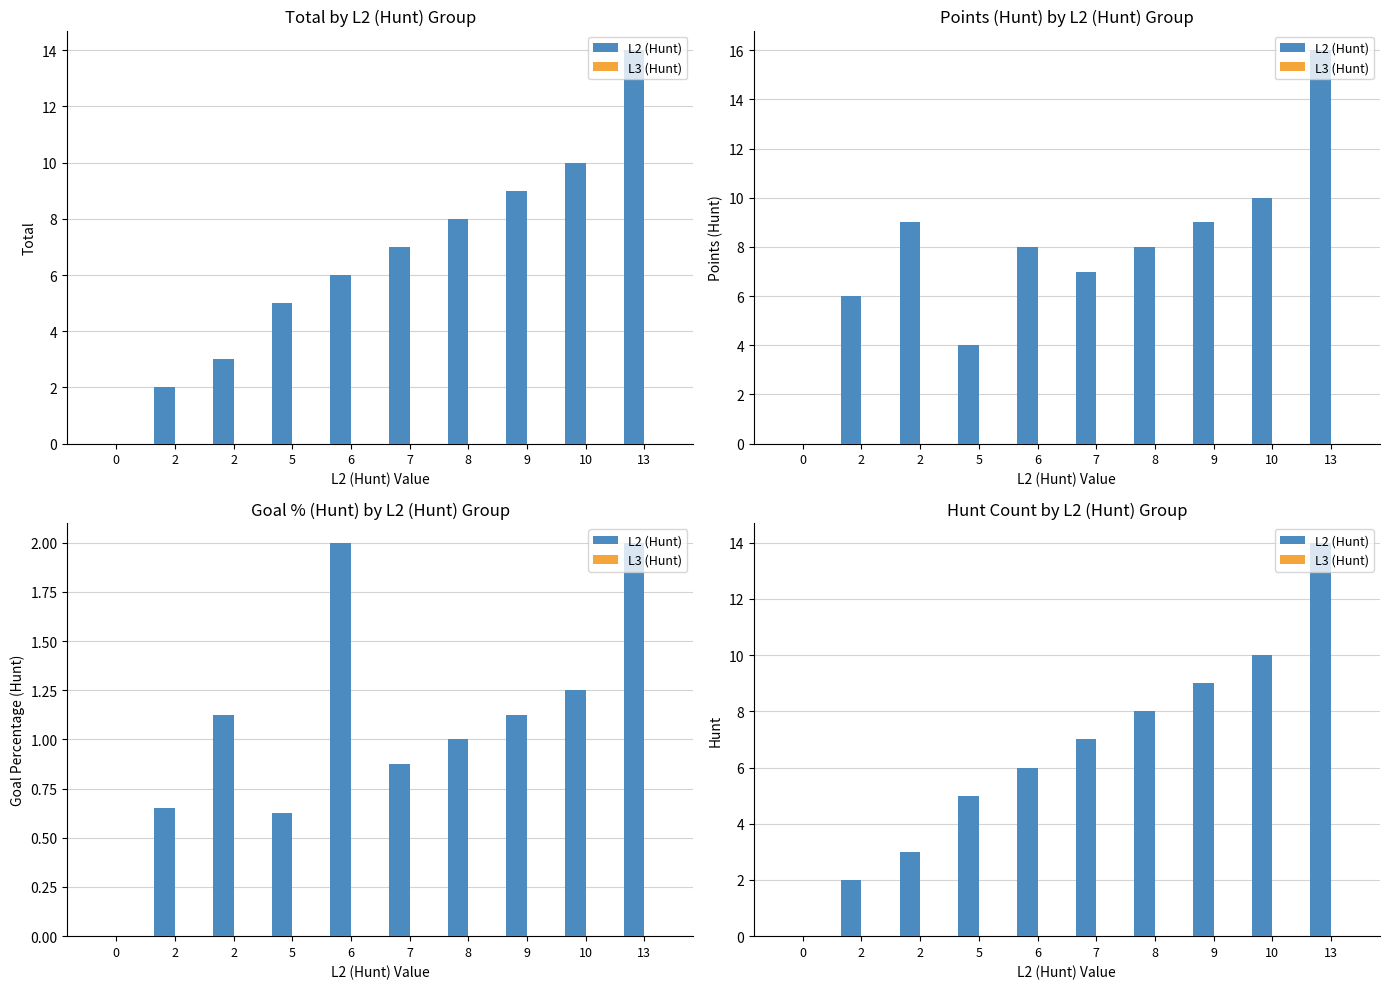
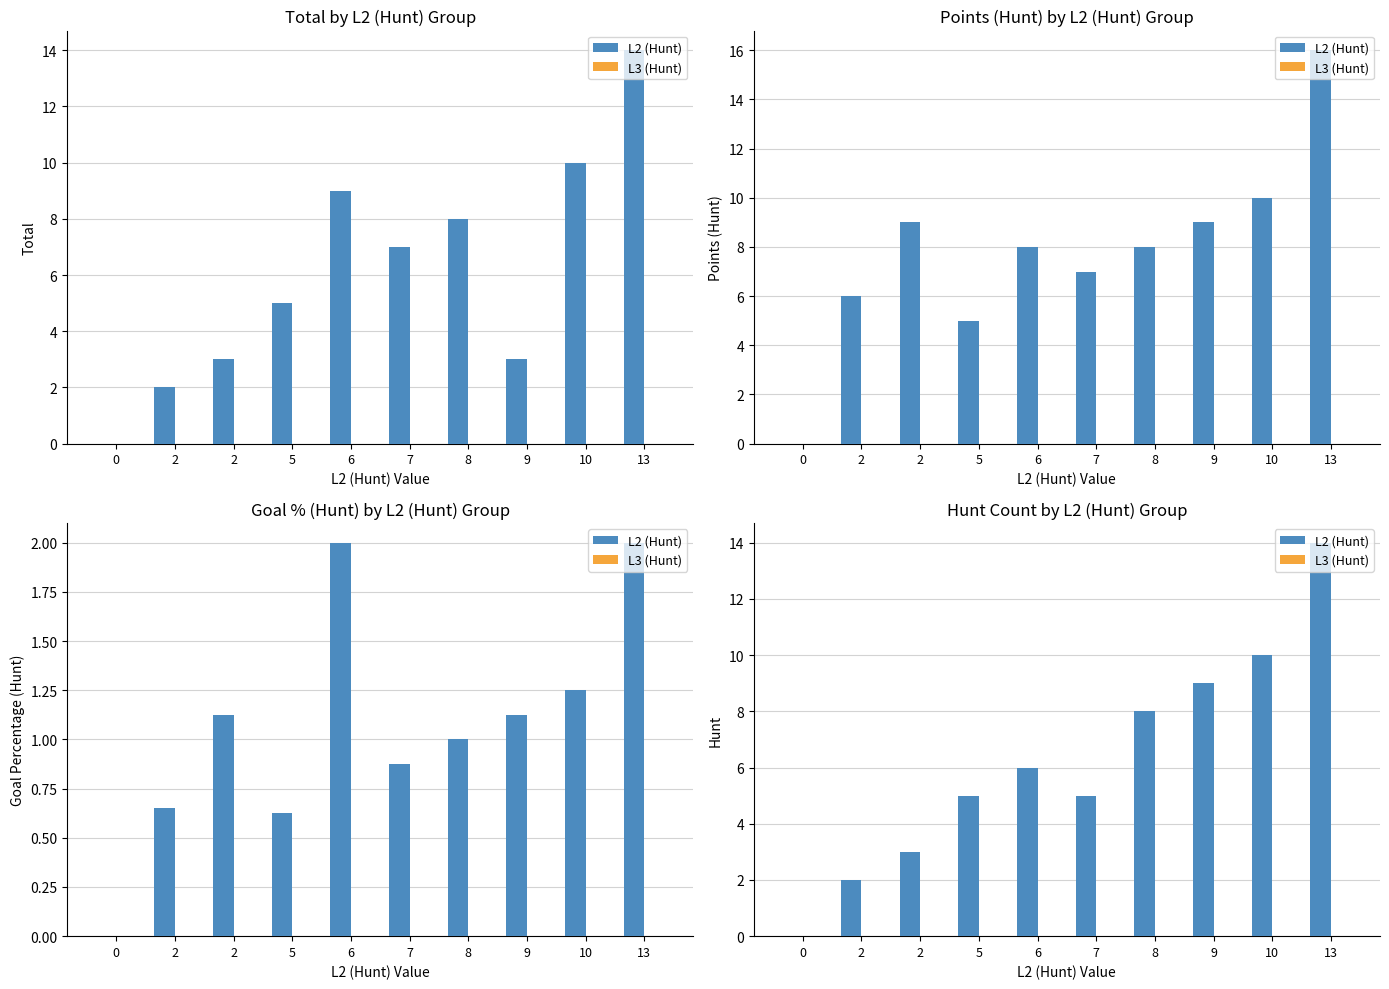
  {
    "Total by L2 (Hunt) Group": {
      "L2 (Hunt)": {
        "0": 0,
        "5": 5,
-       "6": 6,
+       "6": 9,
        "7": 7,
        "8": 8,
-       "9": 9,
+       "9": 3,
        "10": 10
      },
      "L3 (Hunt)": {
        "0": 0,
        "5": 0,
        "6": 0,
        "7": 0,
        "8": 0,
        "9": 0,
        "10": 0,
        "13": 0
      }
    },
    "Points (Hunt) by L2 (Hunt) Group": {
      "L2 (Hunt)": {
        "0": 0,
-       "5": 4,
+       "5": 5,
        "6": 8,
        "7": 7,
        "8": 8,
        "9": 9,
        "10": 10
      },
      "L3 (Hunt)": {
        "0": 0,
        "5": 0,
        "6": 0,
        "7": 0,
        "8": 0,
        "9": 0,
        "10": 0,
        "13": 0
      }
    },
    "Goal % (Hunt) by L2 (Hunt) Group": {
      "L2 (Hunt)": {
        "0": 0.00,
        "5": 0.63,
        "6": 2.00,
        "7": 0.88,
        "8": 1.00,
        "9": 1.13,
        "10": 1.25
      },
      "L3 (Hunt)": {
        "0": 0.00,
        "5": 0.00,
        "6": 0.00,
        "7": 0.00,
        "8": 0.00,
        "9": 0.00,
        "10": 0.00,
        "13": 0.00
      }
    },
    "Hunt Count by L2 (Hunt) Group": {
      "L2 (Hunt)": {
        "0": 0,
        "5": 5,
        "6": 6,
-       "7": 7,
+       "7": 5,
        "8": 8,
        "9": 9,
        "10": 10
      },
      "L3 (Hunt)": {
        "0": 0,
        "5": 0,
        "6": 0,
        "7": 0,
        "8": 0,
        "9": 0,
        "10": 0,
        "13": 0
      }
    }
  }
